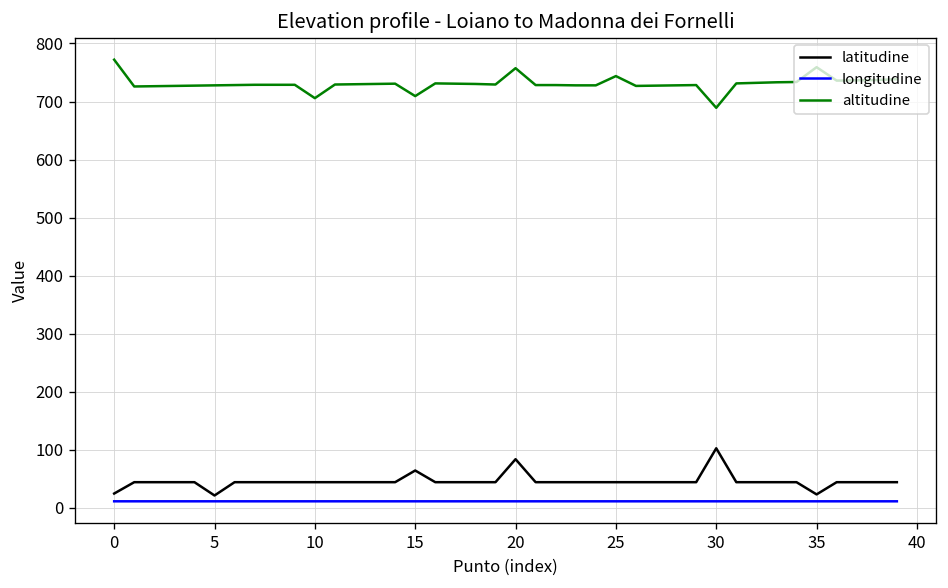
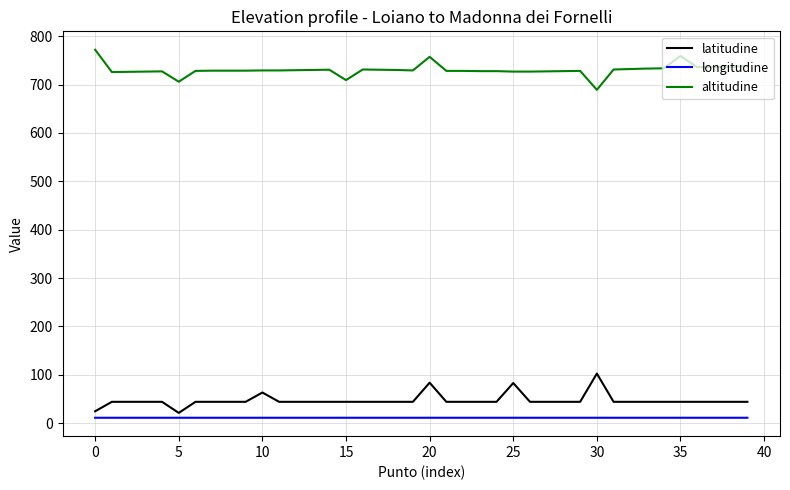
  {
    "latitudine": {
      "0": 20,
      "5": 20,
-     "10": 40,
-     "15": 60,
+     "10": 60,
+     "15": 40,
      "20": 80,
-     "25": 40,
+     "25": 80,
      "30": 100,
-     "35": 20
+     "35": 40
    },
    "longitudine": {
      "0": 10,
      "5": 10,
      "10": 10,
      "15": 10,
      "20": 10,
      "25": 10,
      "30": 10,
      "35": 10
    },
    "altitudine": {
      "0": 770,
-     "5": 730,
-     "10": 710,
+     "5": 710,
+     "10": 730,
      "15": 710,
      "20": 760,
-     "25": 740,
+     "25": 730,
      "30": 690
    }
  }
